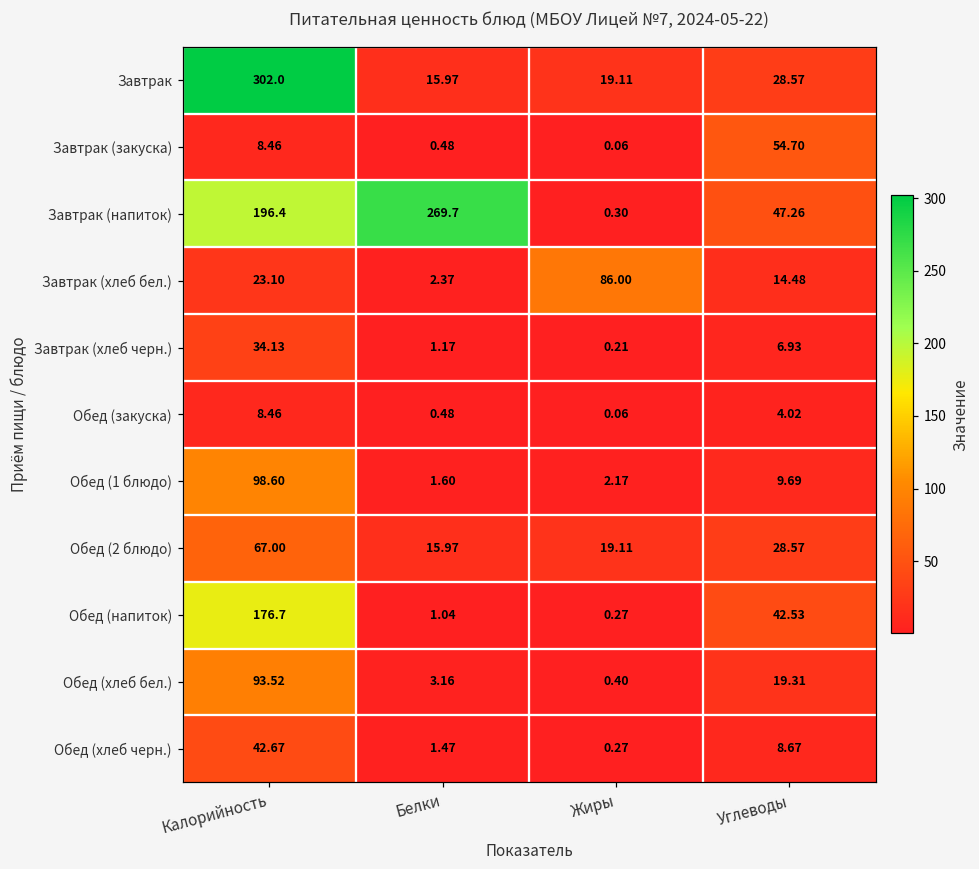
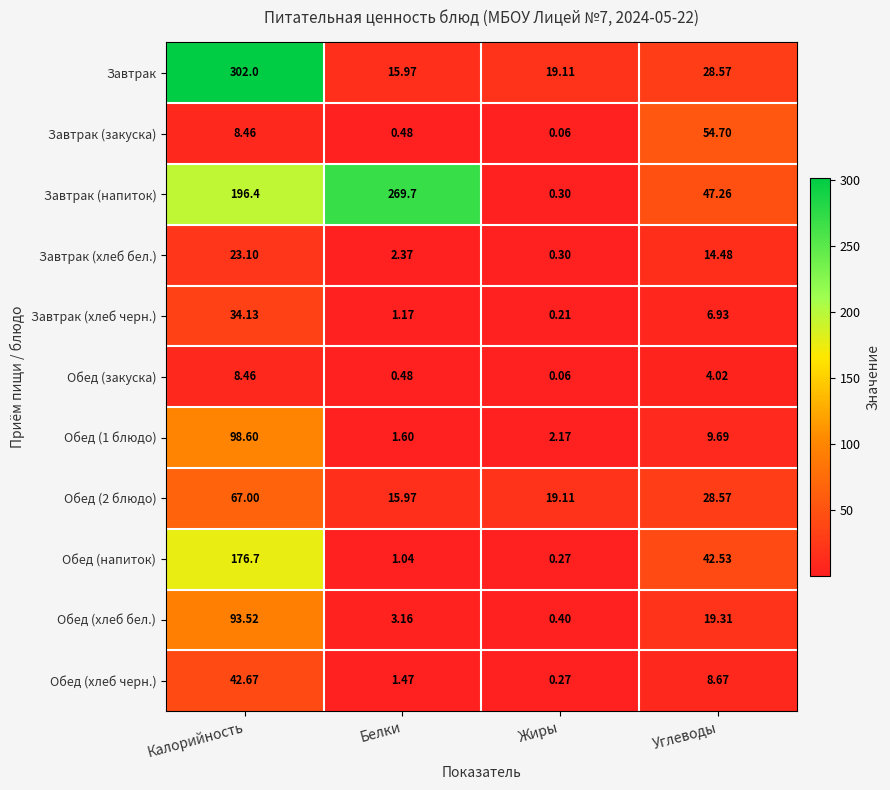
  {
    "Завтрак": {
      "Калорийность": 302.0,
      "Белки": 15.97,
      "Жиры": 19.11,
      "Углеводы": 28.57
    },
    "Завтрак (закуска)": {
      "Калорийность": 8.46,
      "Белки": 0.48,
      "Жиры": 0.06,
      "Углеводы": 54.70
    },
    "Завтрак (напиток)": {
      "Калорийность": 196.4,
      "Белки": 269.7,
      "Жиры": 0.30,
      "Углеводы": 47.26
    },
    "Завтрак (хлеб бел.)": {
      "Калорийность": 23.10,
      "Белки": 2.37,
-     "Жиры": 86.00,
+     "Жиры": 0.30,
      "Углеводы": 14.48
    },
    "Завтрак (хлеб черн.)": {
      "Калорийность": 34.13,
      "Белки": 1.17,
      "Жиры": 0.21,
      "Углеводы": 6.93
    },
    "Обед (закуска)": {
      "Калорийность": 8.46,
      "Белки": 0.48,
      "Жиры": 0.06,
      "Углеводы": 4.02
    },
    "Обед (1 блюдо)": {
      "Калорийность": 98.60,
      "Белки": 1.60,
      "Жиры": 2.17,
      "Углеводы": 9.69
    },
    "Обед (2 блюдо)": {
      "Калорийность": 67.00,
      "Белки": 15.97,
      "Жиры": 19.11,
      "Углеводы": 28.57
    },
    "Обед (напиток)": {
      "Калорийность": 176.7,
      "Белки": 1.04,
      "Жиры": 0.27,
      "Углеводы": 42.53
    },
    "Обед (хлеб бел.)": {
      "Калорийность": 93.52,
      "Белки": 3.16,
      "Жиры": 0.40,
      "Углеводы": 19.31
    },
    "Обед (хлеб черн.)": {
      "Калорийность": 42.67,
      "Белки": 1.47,
      "Жиры": 0.27,
      "Углеводы": 8.67
    }
  }
